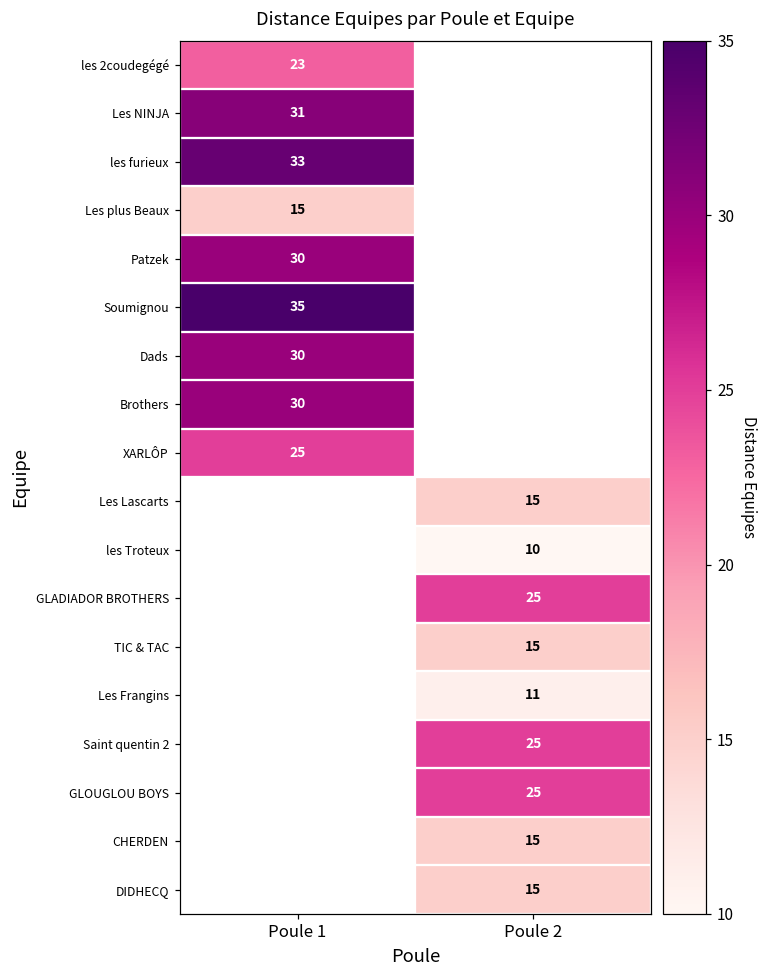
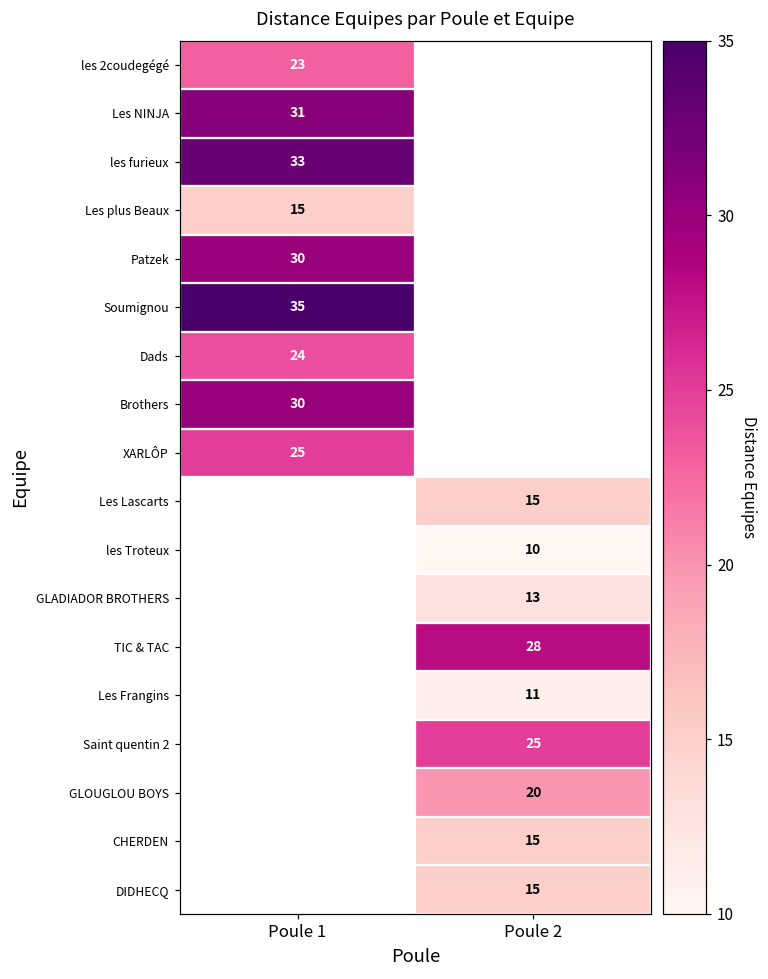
  {
    "les 2coudegégé": {
      "Poule 1": 23
    },
    "Les NINJA": {
      "Poule 1": 31
    },
    "les furieux": {
      "Poule 1": 33
    },
    "Les plus Beaux": {
      "Poule 1": 15
    },
    "Patzek": {
      "Poule 1": 30
    },
    "Soumignou": {
      "Poule 1": 35
    },
    "Dads": {
-     "Poule 1": 30
+     "Poule 1": 24
    },
    "Brothers": {
      "Poule 1": 30
    },
    "XARLÔP": {
      "Poule 1": 25
    },
    "Les Lascarts": {
      "Poule 2": 15
    },
    "les Troteux": {
      "Poule 2": 10
    },
    "GLADIADOR BROTHERS": {
-     "Poule 2": 25
+     "Poule 2": 13
    },
    "TIC & TAC": {
-     "Poule 2": 15
+     "Poule 2": 28
    },
    "Les Frangins": {
      "Poule 2": 11
    },
    "Saint quentin 2": {
      "Poule 2": 25
    },
    "GLOUGLOU BOYS": {
-     "Poule 2": 25
+     "Poule 2": 20
    },
    "CHERDEN": {
      "Poule 2": 15
    },
    "DIDHECQ": {
      "Poule 2": 15
    }
  }
